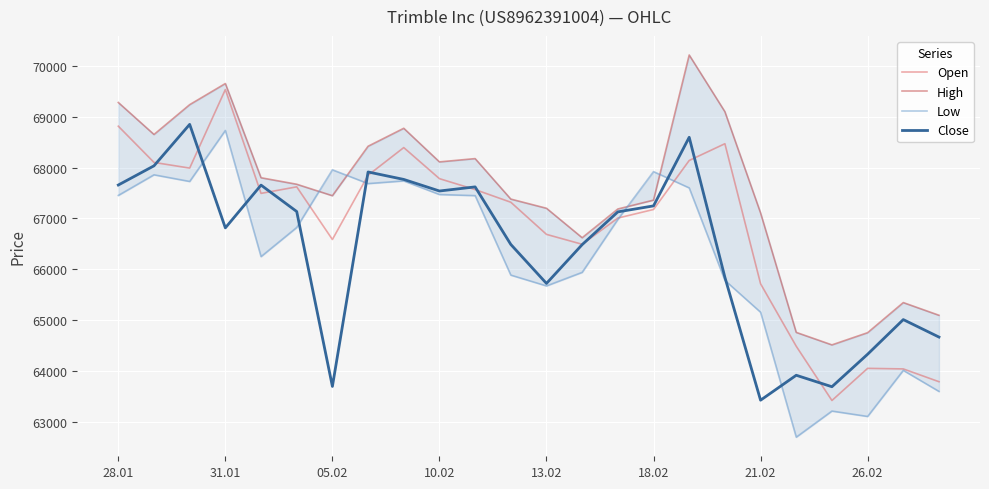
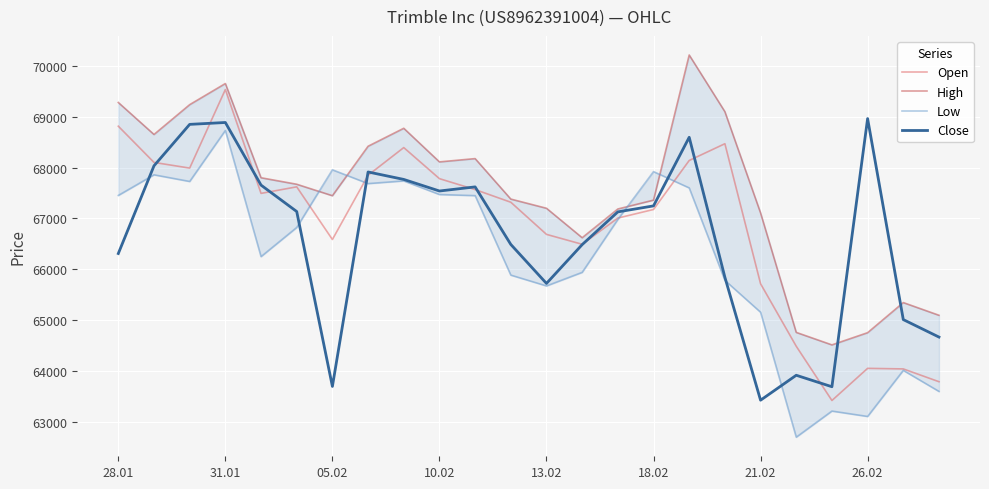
  {
    "Close": {
-     "28.01": 67700,
-     "31.01": 66800,
+     "28.01": 66300,
+     "31.01": 68900,
      "05.02": 63700,
      "10.02": 67500,
      "18.02": 67200,
      "21.02": 63400,
-     "26.02": 64300
+     "26.02": 69000
    }
  }
